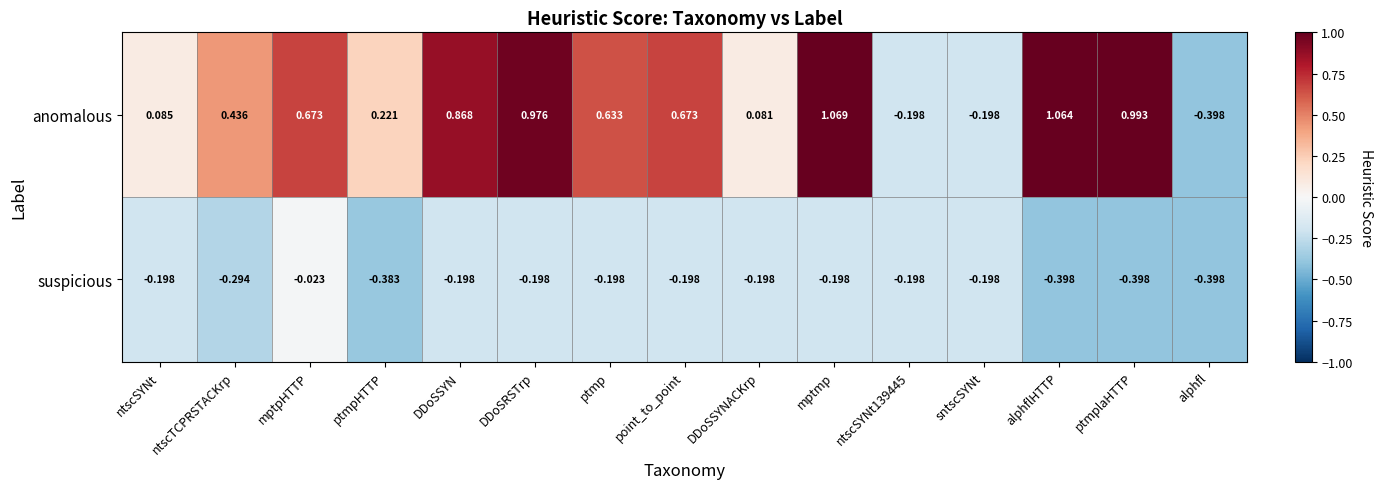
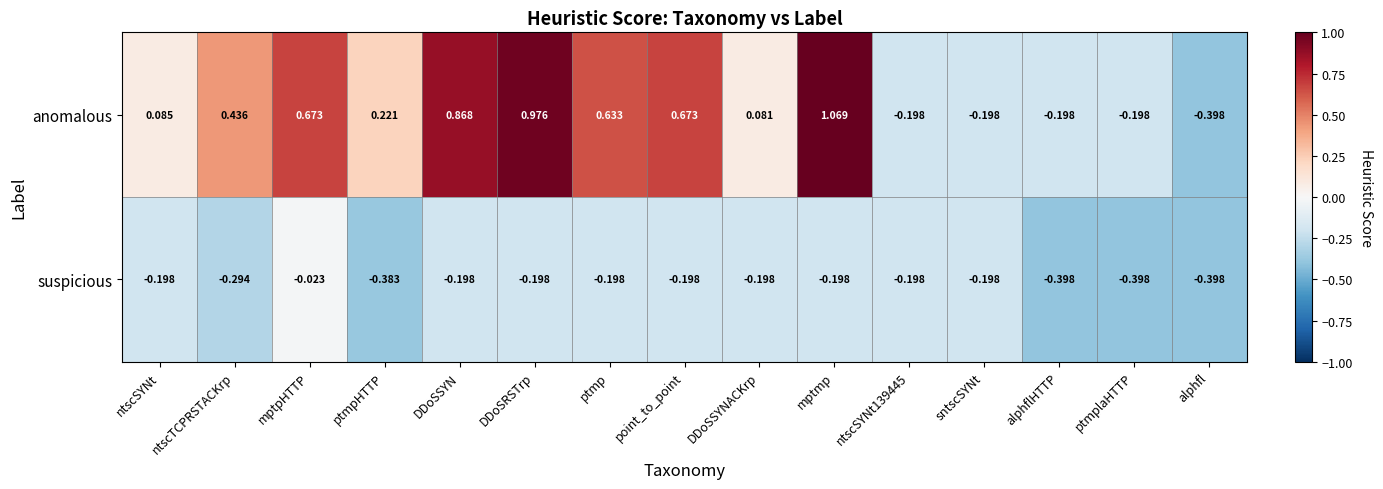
  {
    "anomalous": {
      "ntscSYNt": 0.085,
      "ntscTCPRSTACKrp": 0.436,
      "mptpHTTP": 0.673,
      "ptmpHTTP": 0.221,
      "DDoSSYN": 0.868,
      "DDoSRSTrp": 0.976,
      "ptmp": 0.633,
      "point_to_point": 0.673,
      "DDoSSYNACKrp": 0.081,
      "mptmp": 1.069,
      "ntscSYNt139445": -0.198,
      "sntscSYNt": -0.198,
-     "alphflHTTP": 1.064,
-     "ptmplaHTTP": 0.993,
+     "alphflHTTP": -0.198,
+     "ptmplaHTTP": -0.198,
      "alphfl": -0.398
    },
    "suspicious": {
      "ntscSYNt": -0.198,
      "ntscTCPRSTACKrp": -0.294,
      "mptpHTTP": -0.023,
      "ptmpHTTP": -0.383,
      "DDoSSYN": -0.198,
      "DDoSRSTrp": -0.198,
      "ptmp": -0.198,
      "point_to_point": -0.198,
      "DDoSSYNACKrp": -0.198,
      "mptmp": -0.198,
      "ntscSYNt139445": -0.198,
      "sntscSYNt": -0.198,
      "alphflHTTP": -0.398,
      "ptmplaHTTP": -0.398,
      "alphfl": -0.398
    }
  }
